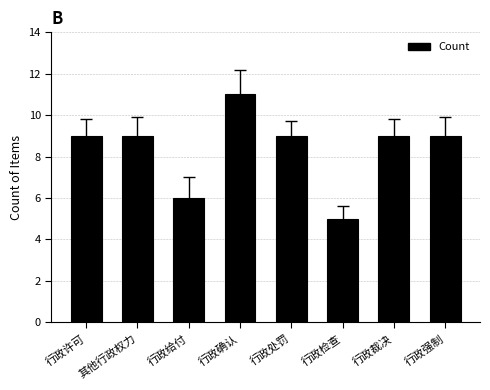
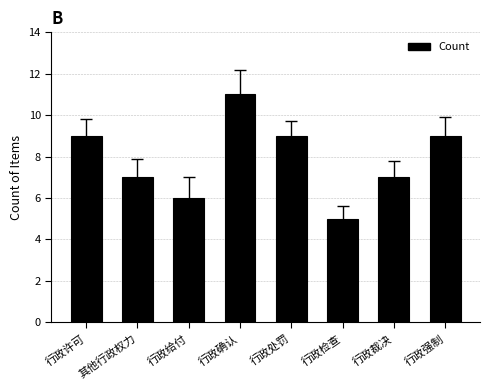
  {
    "Count": {
      "行政许可": 9,
-     "其他行政权力": 9,
+     "其他行政权力": 7,
      "行政给付": 6,
      "行政确认": 11,
      "行政处罚": 9,
      "行政检查": 5,
-     "行政裁决": 9,
+     "行政裁决": 7,
      "行政强制": 9
    }
  }
